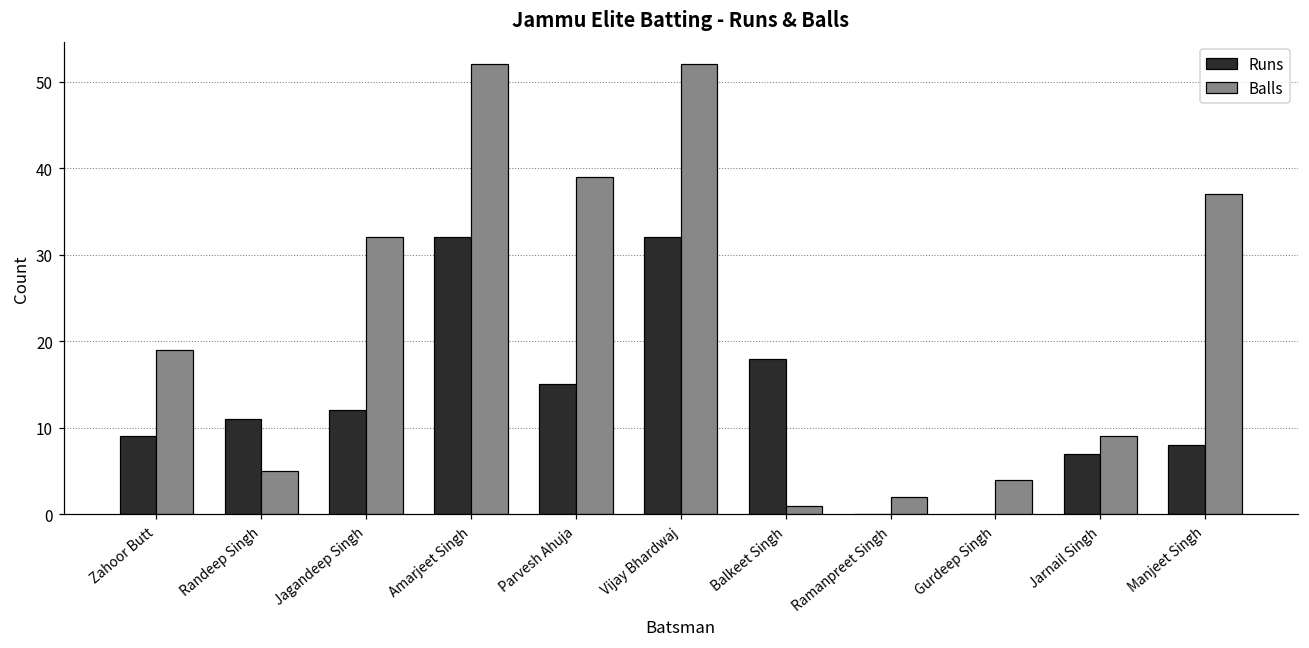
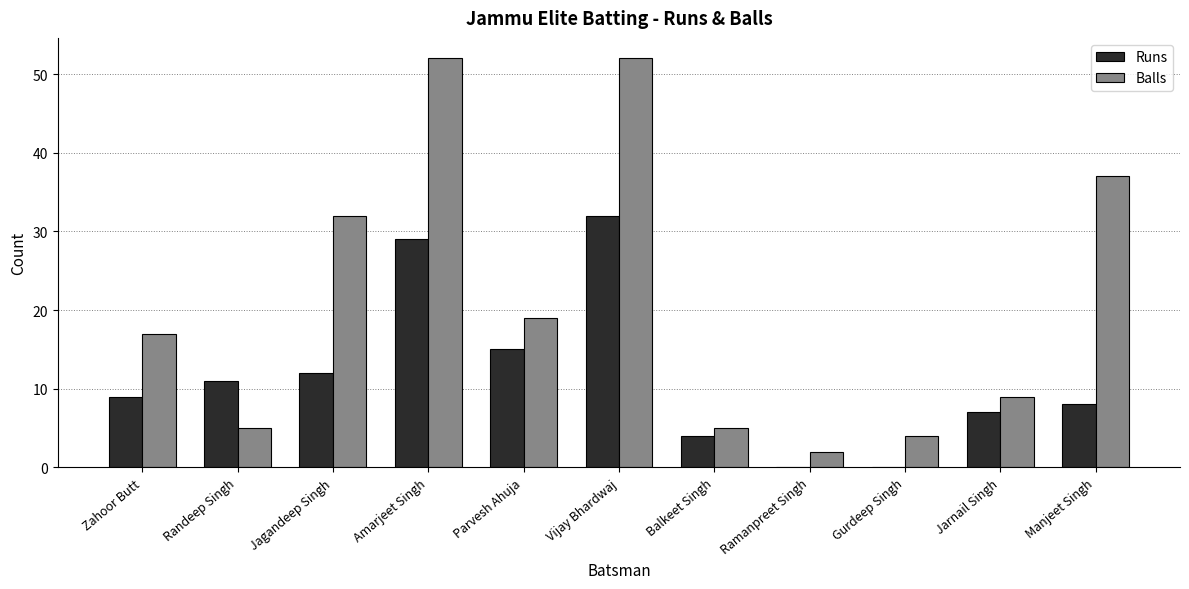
  {
    "Runs": {
      "Zahoor Butt": 9,
      "Randeep Singh": 11,
      "Jagandeep Singh": 12,
-     "Amarjeet Singh": 32,
+     "Amarjeet Singh": 29,
      "Parvesh Ahuja": 15,
      "Vijay Bhardwaj": 32,
-     "Balkeet Singh": 18,
+     "Balkeet Singh": 4,
      "Ramanpreet Singh": 0,
      "Gurdeep Singh": 0,
      "Jarnail Singh": 7,
      "Manjeet Singh": 8
    },
    "Balls": {
-     "Zahoor Butt": 19,
+     "Zahoor Butt": 17,
      "Randeep Singh": 5,
      "Jagandeep Singh": 32,
      "Amarjeet Singh": 52,
-     "Parvesh Ahuja": 39,
+     "Parvesh Ahuja": 19,
      "Vijay Bhardwaj": 52,
-     "Balkeet Singh": 1,
+     "Balkeet Singh": 5,
      "Ramanpreet Singh": 2,
      "Gurdeep Singh": 4,
      "Jarnail Singh": 9,
      "Manjeet Singh": 37
    }
  }
